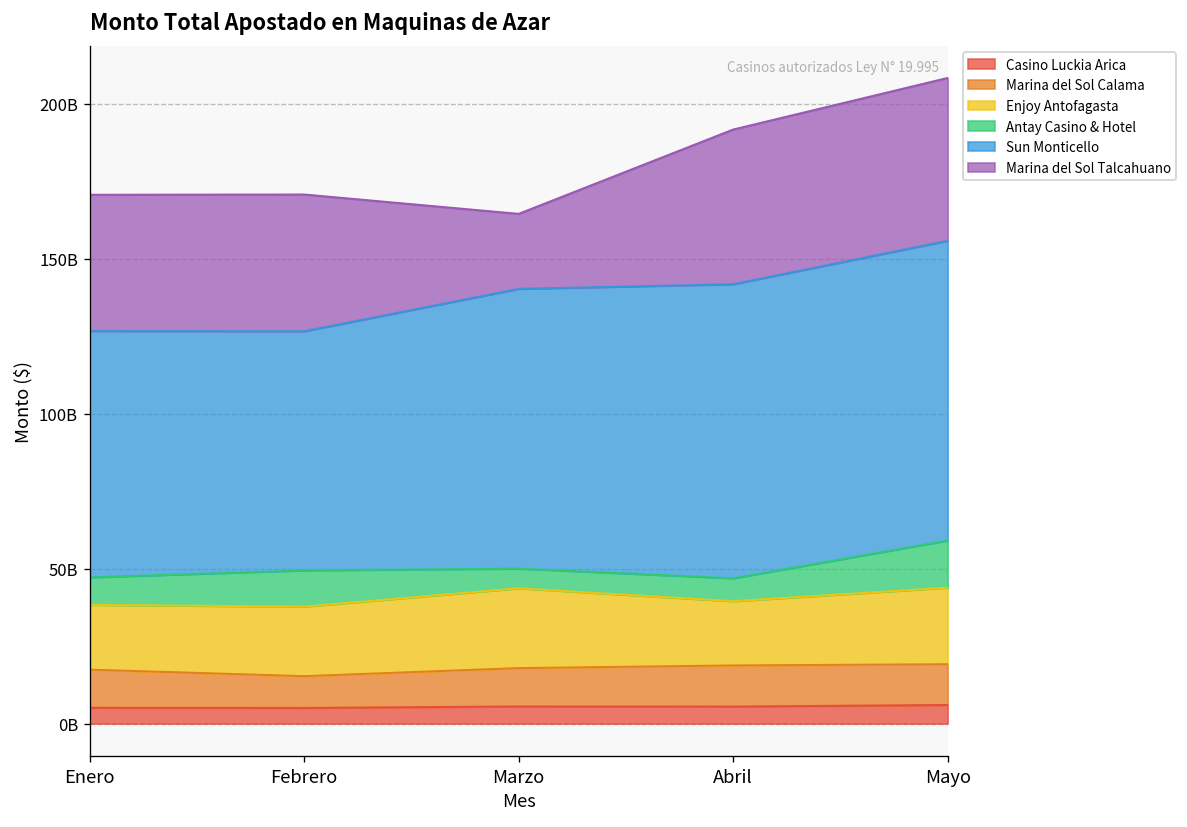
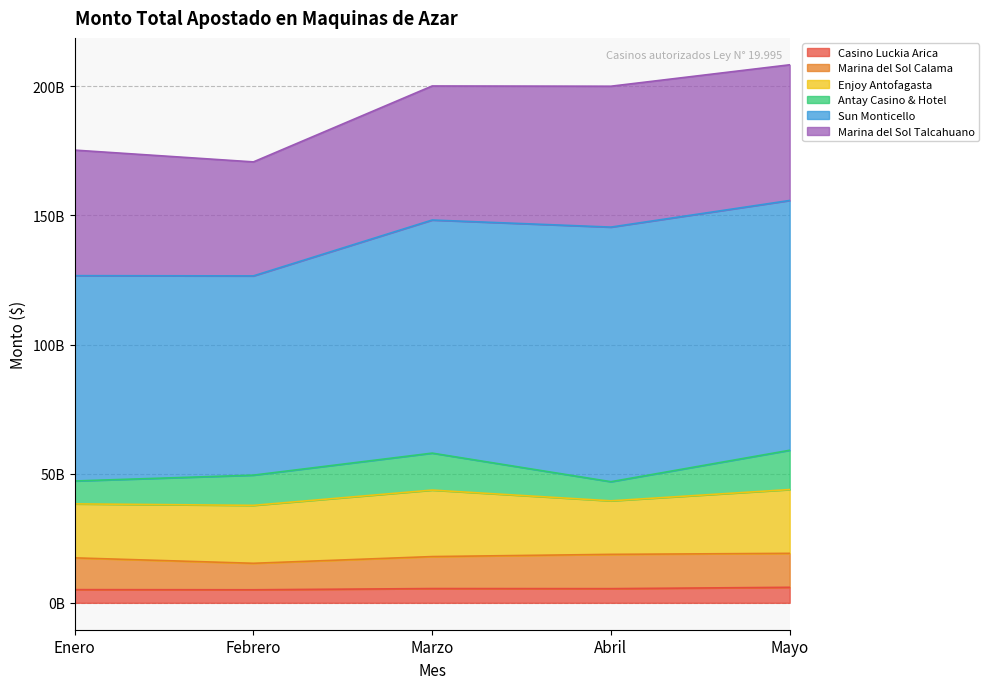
  {
    "Enjoy Antofagasta": {
      "Enero": 21000000000,
      "Febrero": 22000000000,
      "Marzo": 26000000000,
      "Abril": 21000000000,
      "Mayo": 25000000000
    },
    "Antay Casino & Hotel": {
      "Enero": 9000000000,
      "Febrero": 12000000000,
-     "Marzo": 6000000000,
+     "Marzo": 14000000000,
      "Abril": 7000000000,
      "Mayo": 15000000000
    },
    "Sun Monticello": {
      "Enero": 79000000000,
      "Febrero": 77000000000,
      "Marzo": 90000000000,
-     "Abril": 95000000000,
+     "Abril": 99000000000,
      "Mayo": 97000000000
    },
    "Marina del Sol Talcahuano": {
-     "Enero": 44000000000,
+     "Enero": 49000000000,
      "Febrero": 44000000000,
-     "Marzo": 24000000000,
-     "Abril": 50000000000
+     "Marzo": 52000000000,
+     "Abril": 55000000000
    }
  }
